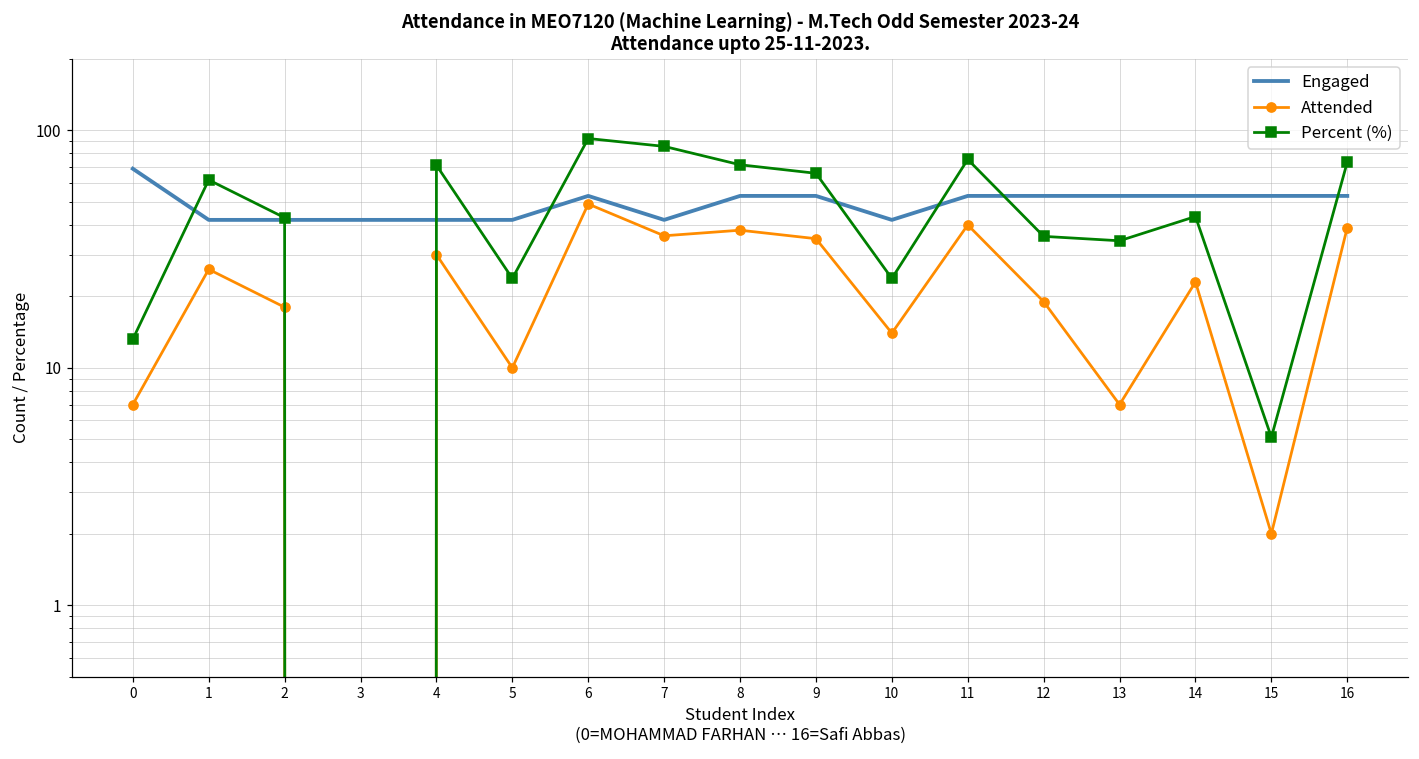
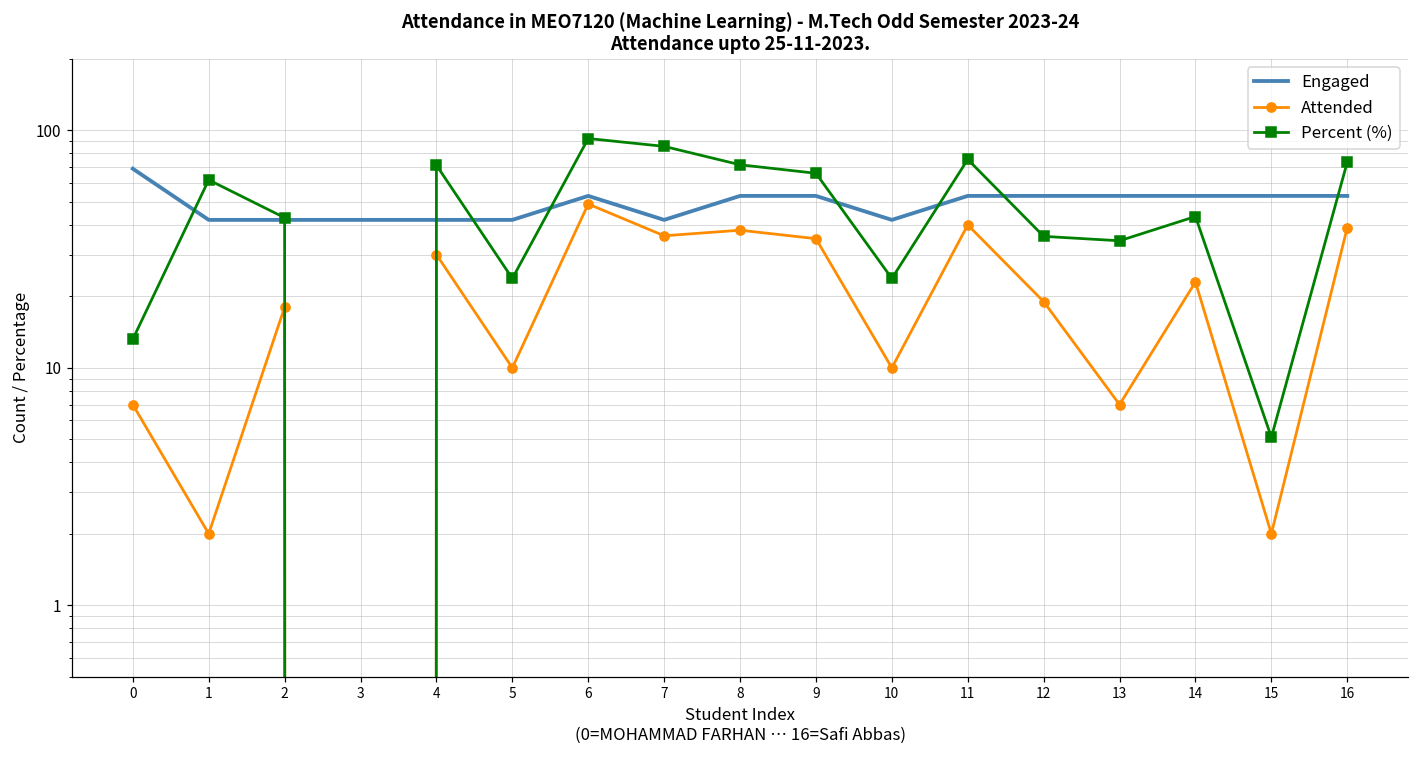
  {
    "Engaged": {
      "0": 69,
      "1": 42,
      "3": 42,
      "4": 42,
      "5": 42,
      "6": 53,
      "7": 42,
      "8": 53,
      "9": 53,
      "10": 42,
      "11": 53,
      "12": 53,
      "13": 53,
      "14": 53,
      "15": 53,
      "16": 53
    },
    "Attended": {
      "0": 7,
-     "1": 26,
+     "1": 2,
      "2": 18,
      "4": 30,
      "5": 10,
      "6": 49,
      "7": 36,
      "8": 38,
      "9": 35,
-     "10": 14,
+     "10": 10,
      "11": 40,
      "12": 19,
      "13": 7,
      "14": 23,
      "15": 2,
      "16": 39
    },
    "Percent (%)": {
      "0": 13,
      "1": 62,
      "4": 71,
      "5": 24,
      "6": 93,
      "7": 86,
      "8": 72,
      "9": 66,
      "10": 24,
      "11": 76,
      "12": 36,
      "13": 34,
      "14": 43,
      "15": 5,
      "16": 74
    }
  }
